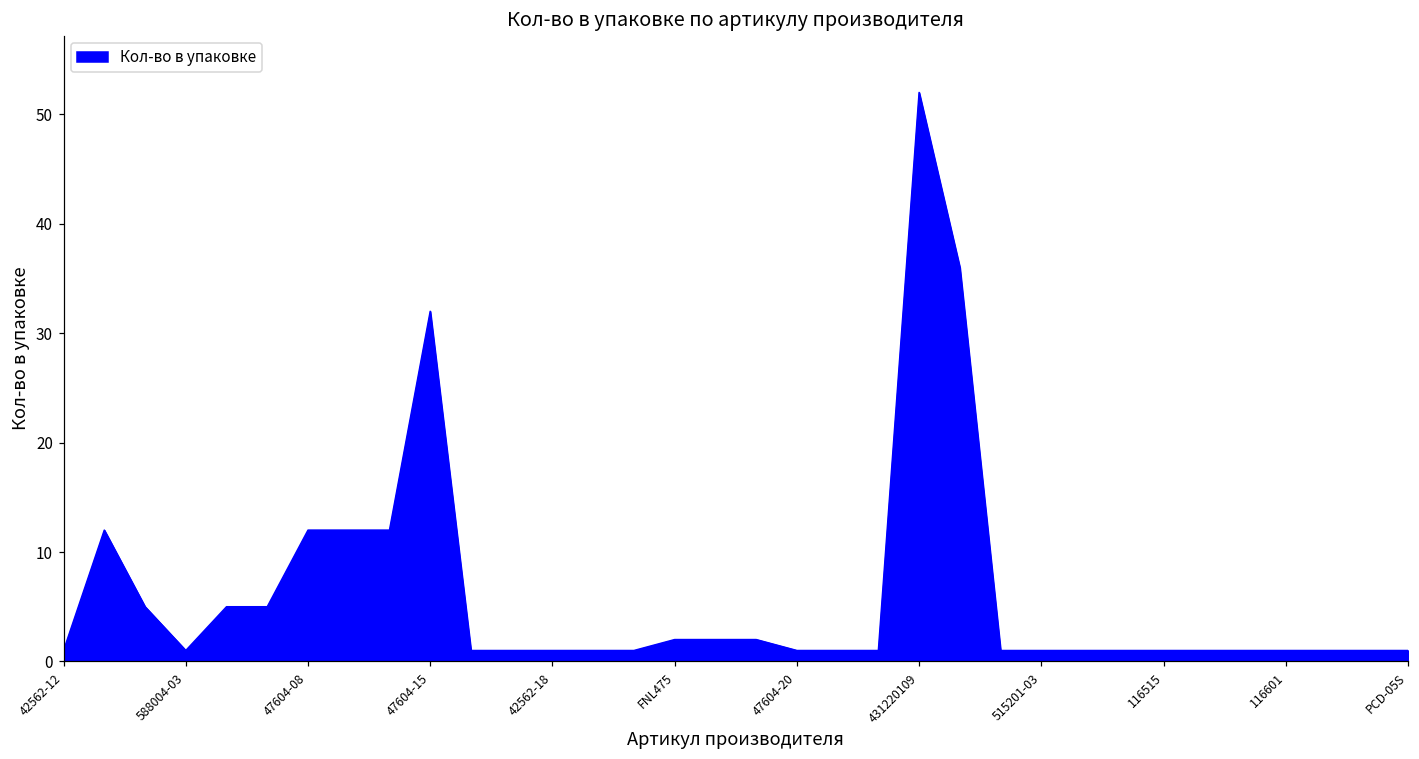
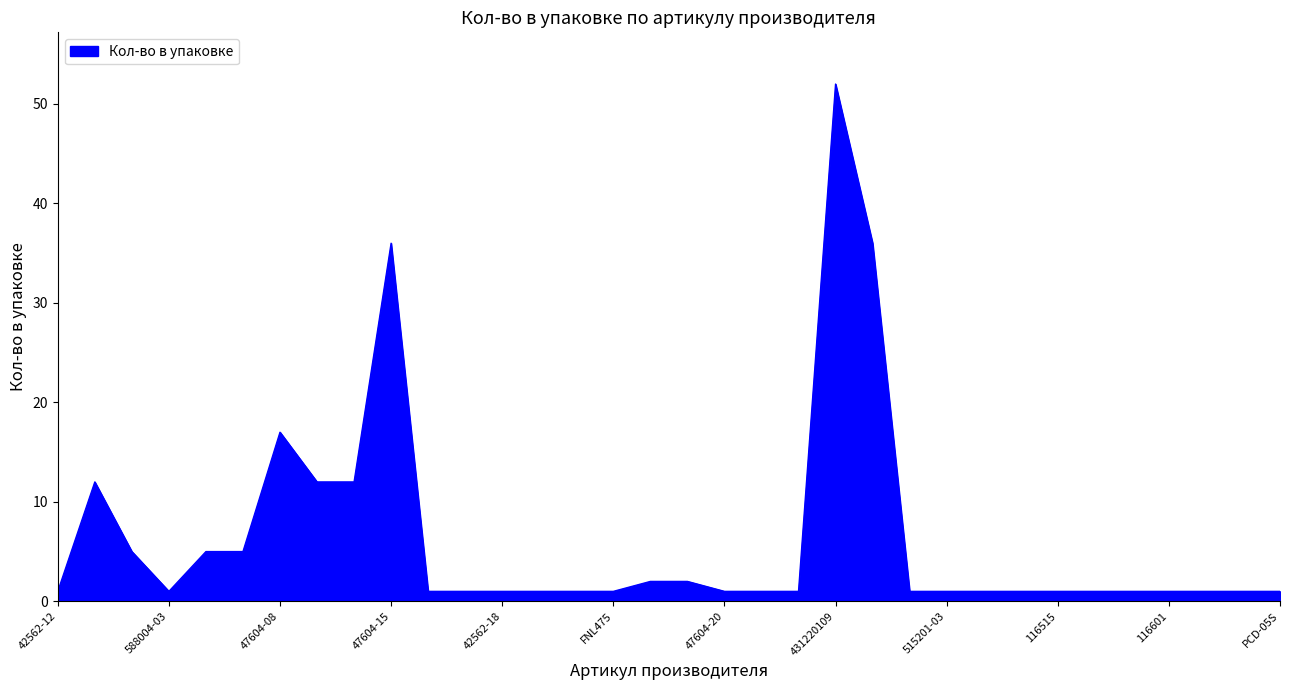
  {
    "42562-12": 1,
    "588004-03": 1,
-   "47604-08": 12,
-   "47604-15": 32,
+   "47604-08": 17,
+   "47604-15": 36,
    "42562-18": 1,
-   "FNL475": 2,
+   "FNL475": 1,
    "47604-20": 1,
    "431220109": 52,
    "515201-03": 1,
    "116515": 1,
    "116601": 1,
    "PCD-05S": 1
  }
